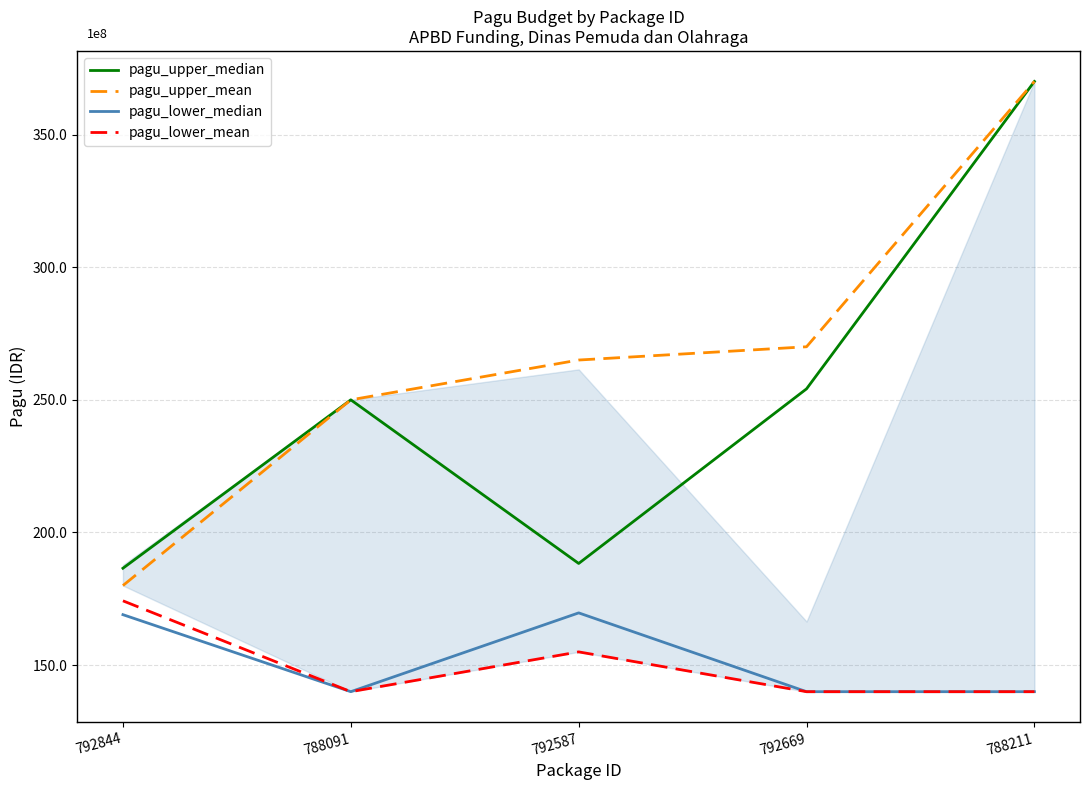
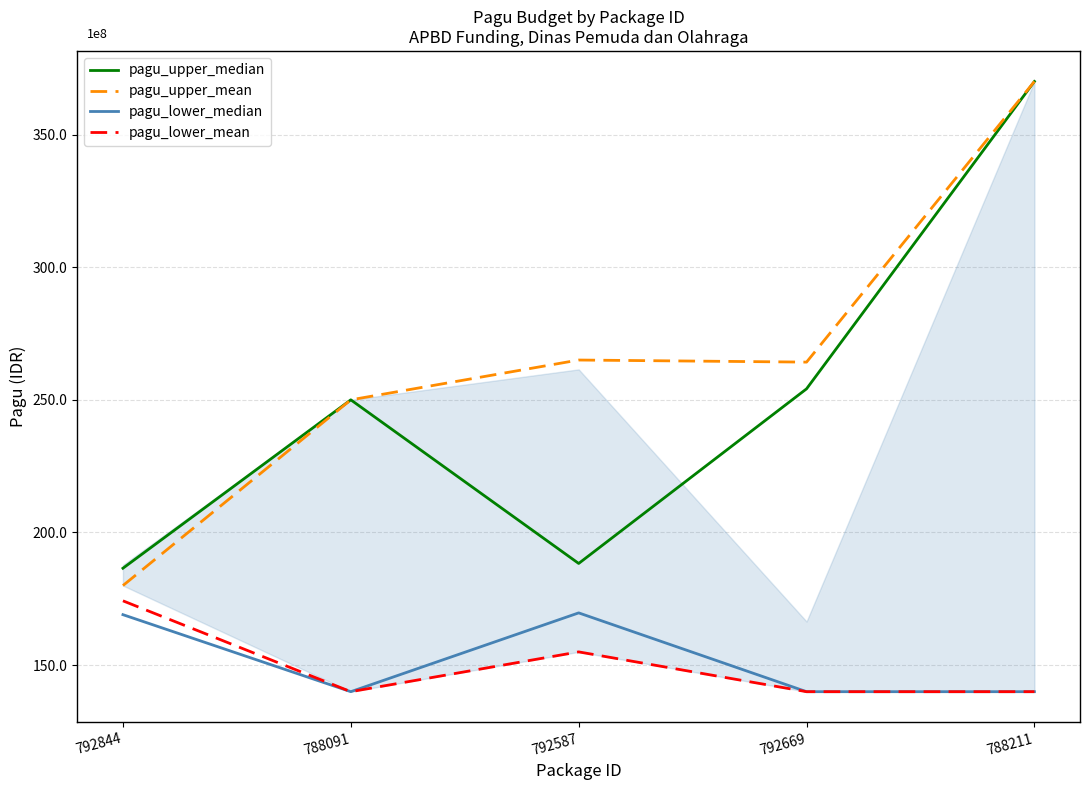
  {
    "pagu_upper_median": {
      "792844": 187,
      "792587": 188,
      "792669": 254
    },
    "pagu_upper_mean": {
      "792844": 180,
      "792587": 265,
-     "792669": 270
+     "792669": 264
    },
    "pagu_lower_mean": {
      "792844": 174,
      "792587": 155
    }
  }
